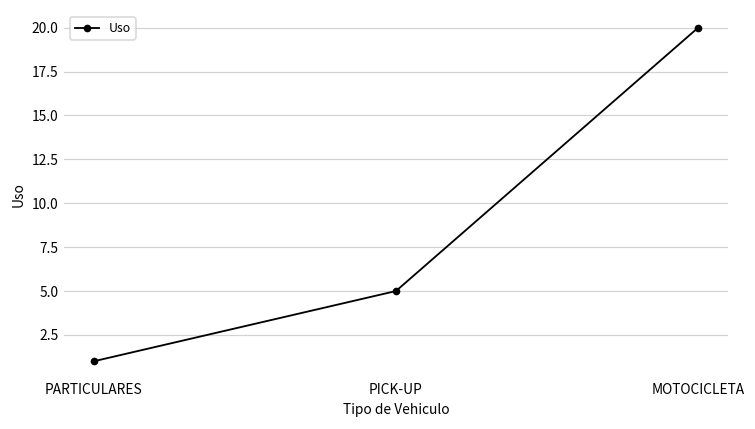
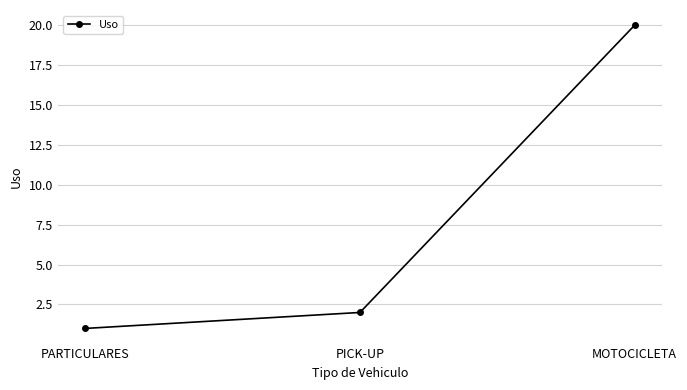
  {
    "PARTICULARES": 1,
-   "PICK-UP": 5,
+   "PICK-UP": 2,
    "MOTOCICLETA": 20
  }
